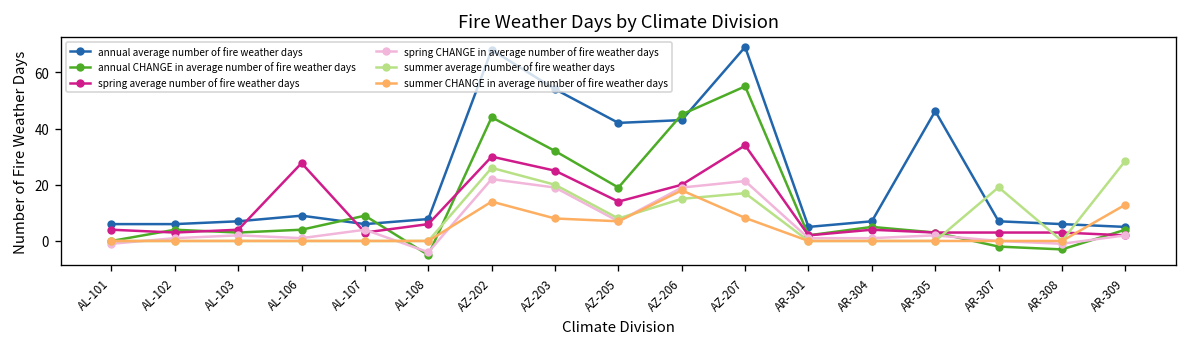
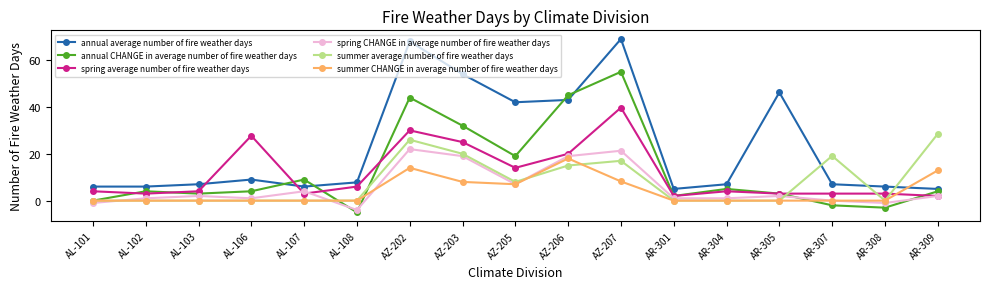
  {
    "annual average number of fire weather days": {
      "AL-101": 6,
      "AL-102": 6,
      "AL-103": 7,
      "AL-106": 9,
      "AL-107": 6,
      "AL-108": 8,
      "AZ-205": 42,
      "AZ-206": 43,
      "AZ-207": 69,
      "AR-301": 5,
      "AR-304": 7,
      "AR-305": 46,
      "AR-307": 7,
      "AR-308": 6
    },
    "annual CHANGE in average number of fire weather days": {
      "AL-106": 4,
      "AL-107": 9,
      "AZ-202": 44,
      "AZ-203": 32,
      "AZ-205": 19,
      "AZ-206": 45,
      "AZ-207": 55,
      "AR-307": -2,
      "AR-308": -3
    },
    "spring average number of fire weather days": {
      "AL-101": 4,
      "AL-106": 28,
      "AL-108": 6,
      "AZ-202": 30,
      "AZ-203": 25,
      "AZ-205": 14,
-     "AZ-207": 34,
+     "AZ-207": 40,
      "AR-307": 3,
      "AR-308": 3
    },
    "spring CHANGE in average number of fire weather days": {
      "AZ-202": 22,
      "AZ-207": 21
    },
    "summer average number of fire weather days": {
      "AZ-202": 26,
      "AZ-206": 15,
      "AZ-207": 17,
      "AR-307": 19,
      "AR-309": 29
    },
    "summer CHANGE in average number of fire weather days": {
      "AZ-202": 14,
      "AZ-203": 8,
      "AZ-207": 8,
      "AR-309": 13
    }
  }
